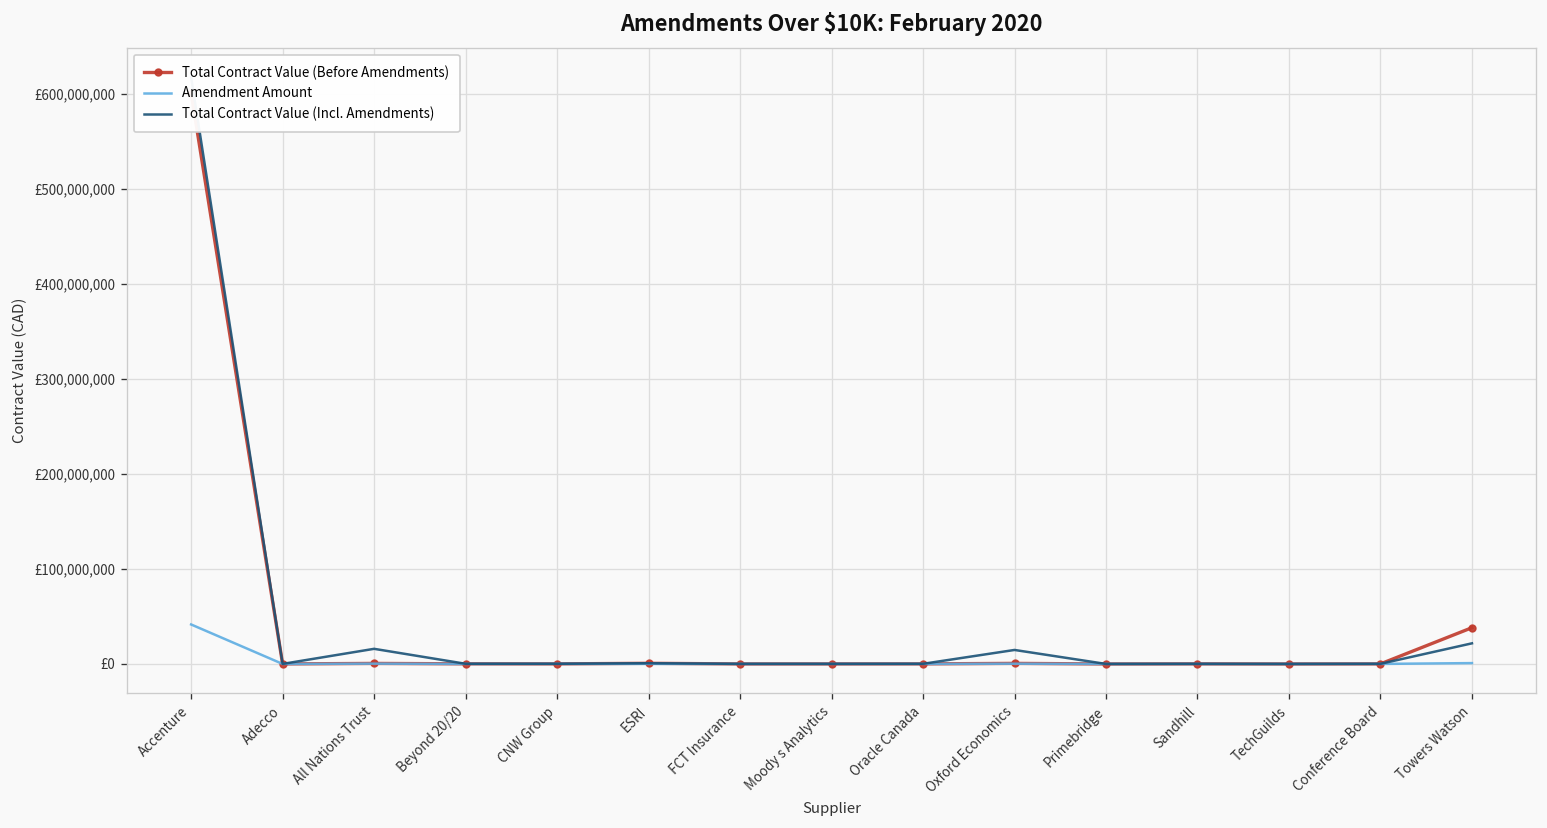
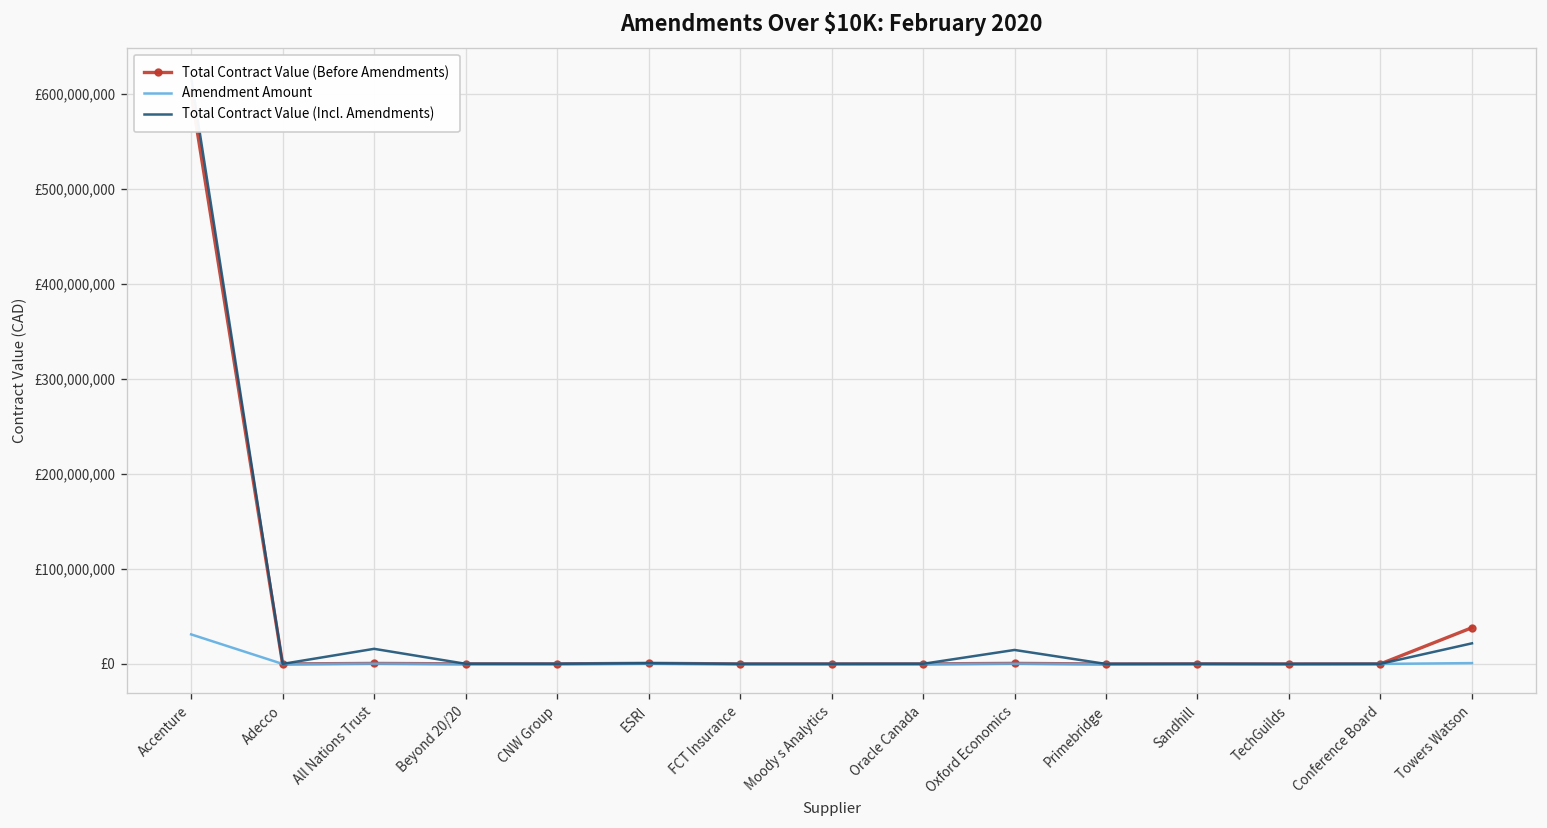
  {
    "Total Contract Value (Before Amendments)": {
      "Towers Watson": "£40,000,000"
    },
    "Amendment Amount": {
-     "Accenture": "£40,000,000",
+     "Accenture": "£30,000,000",
      "Towers Watson": "£0"
    },
    "Total Contract Value (Incl. Amendments)": {
      "All Nations Trust": "£20,000,000",
      "Oxford Economics": "£10,000,000",
      "Towers Watson": "£20,000,000"
    }
  }
